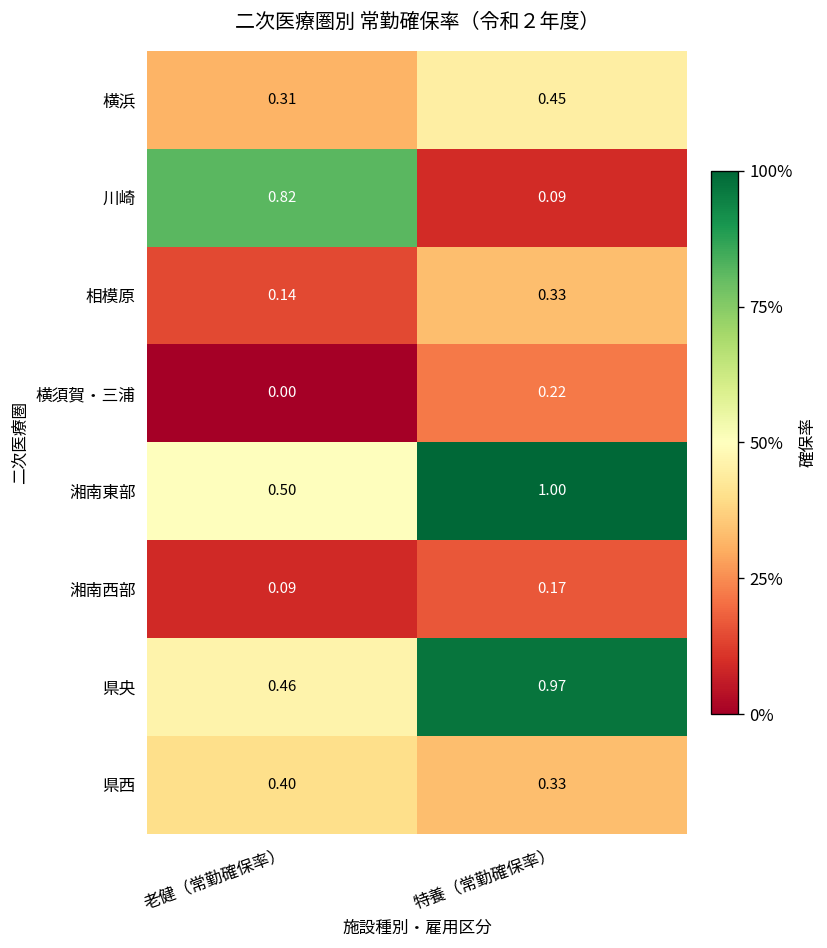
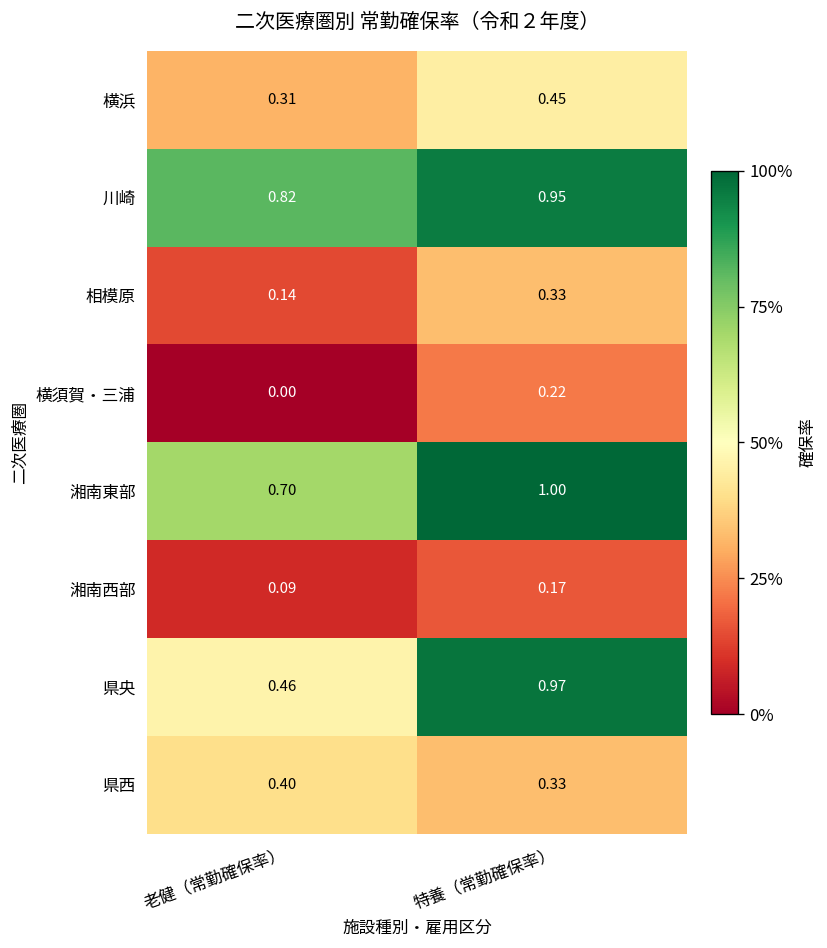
  {
    "横浜": {
      "老健（常勤確保率）": 0.31,
      "特養（常勤確保率）": 0.45
    },
    "川崎": {
      "老健（常勤確保率）": 0.82,
-     "特養（常勤確保率）": 0.09
+     "特養（常勤確保率）": 0.95
    },
    "相模原": {
      "老健（常勤確保率）": 0.14,
      "特養（常勤確保率）": 0.33
    },
    "横須賀・三浦": {
      "老健（常勤確保率）": 0.00,
      "特養（常勤確保率）": 0.22
    },
    "湘南東部": {
-     "老健（常勤確保率）": 0.50,
+     "老健（常勤確保率）": 0.70,
      "特養（常勤確保率）": 1.00
    },
    "湘南西部": {
      "老健（常勤確保率）": 0.09,
      "特養（常勤確保率）": 0.17
    },
    "県央": {
      "老健（常勤確保率）": 0.46,
      "特養（常勤確保率）": 0.97
    },
    "県西": {
      "老健（常勤確保率）": 0.40,
      "特養（常勤確保率）": 0.33
    }
  }
